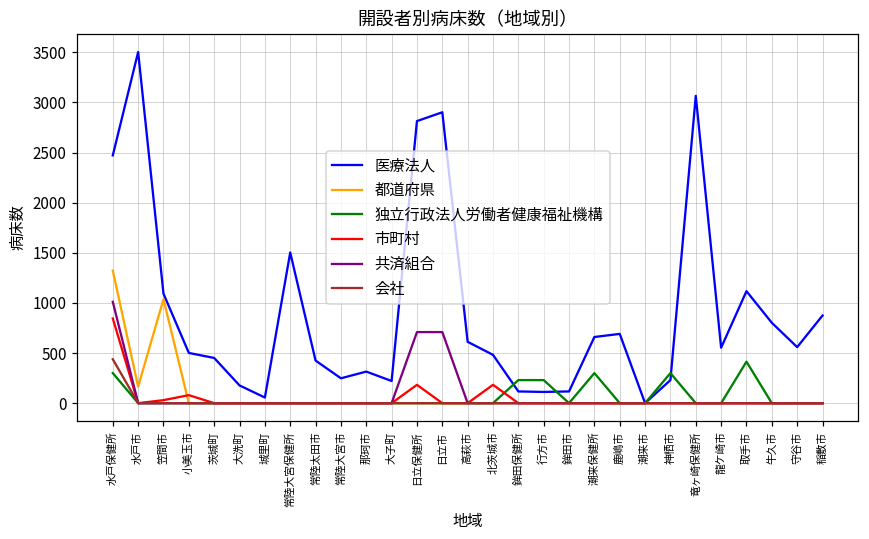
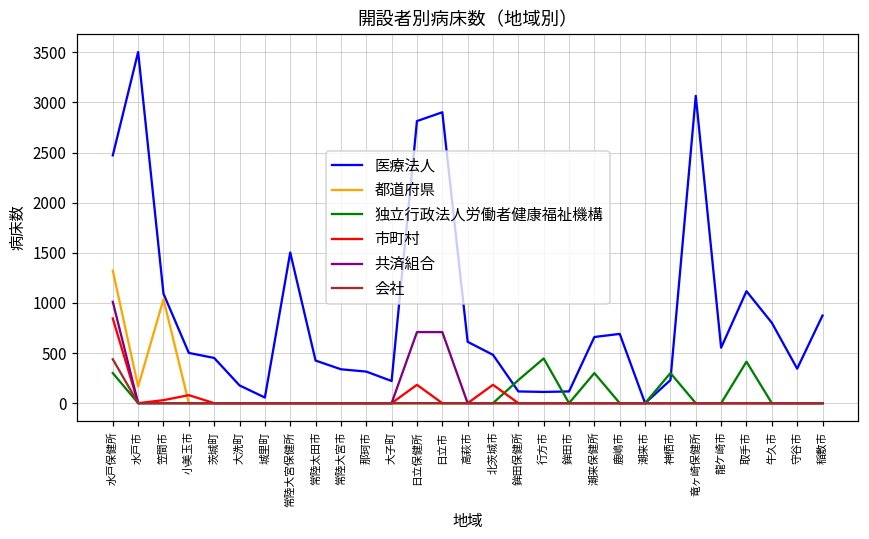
  {
    "医療法人": {
      "水戸保健所": 2500,
      "水戸市": 3500,
      "笠間市": 1100,
      "小美玉市": 500,
      "茨城町": 500,
      "大洗町": 200,
      "城里町": 100,
      "常陸大宮保健所": 1500,
      "常陸太田市": 400,
-     "常陸大宮市": 200,
+     "常陸大宮市": 300,
      "那珂市": 300,
      "大子町": 200,
      "日立保健所": 2800,
      "日立市": 2900,
      "高萩市": 600,
      "北茨城市": 500,
      "鉾田保健所": 100,
      "行方市": 100,
      "鉾田市": 100,
      "潮来保健所": 700,
      "鹿嶋市": 700,
      "神栖市": 200,
      "竜ヶ崎保健所": 3100,
      "龍ケ崎市": 600,
      "取手市": 1100,
      "牛久市": 800,
-     "守谷市": 600,
+     "守谷市": 300,
      "稲敷市": 900
    },
    "都道府県": {
      "水戸保健所": 1300,
      "水戸市": 200,
      "笠間市": 1000
    },
    "独立行政法人労働者健康福祉機構": {
      "水戸保健所": 300,
      "鉾田保健所": 200,
-     "行方市": 200,
+     "行方市": 400,
      "潮来保健所": 300,
      "神栖市": 300,
      "取手市": 400
    },
    "市町村": {
      "水戸保健所": 800,
      "笠間市": 0,
      "小美玉市": 100,
      "日立保健所": 200,
      "北茨城市": 200
    },
    "共済組合": {
      "水戸保健所": 1000,
      "日立保健所": 700,
      "日立市": 700
    },
    "会社": {
      "水戸保健所": 400
    }
  }
